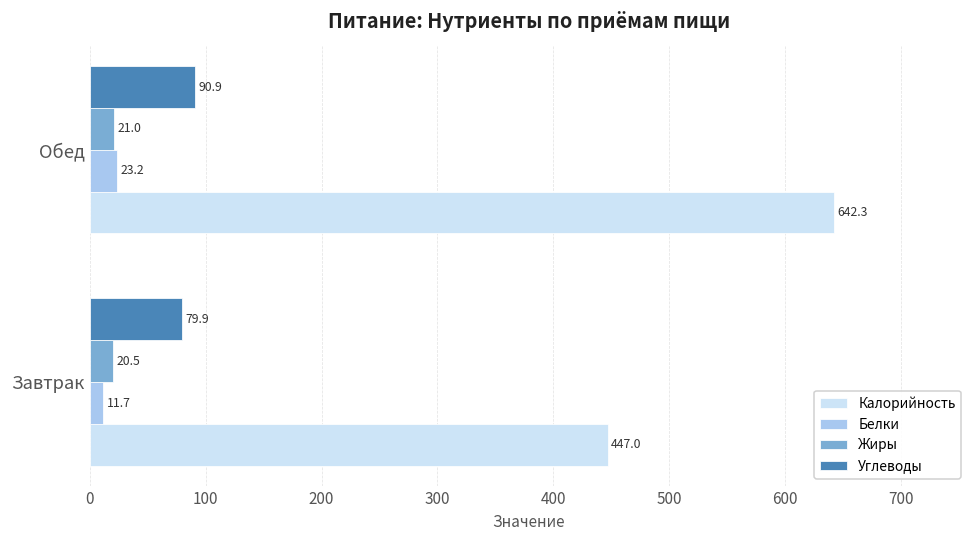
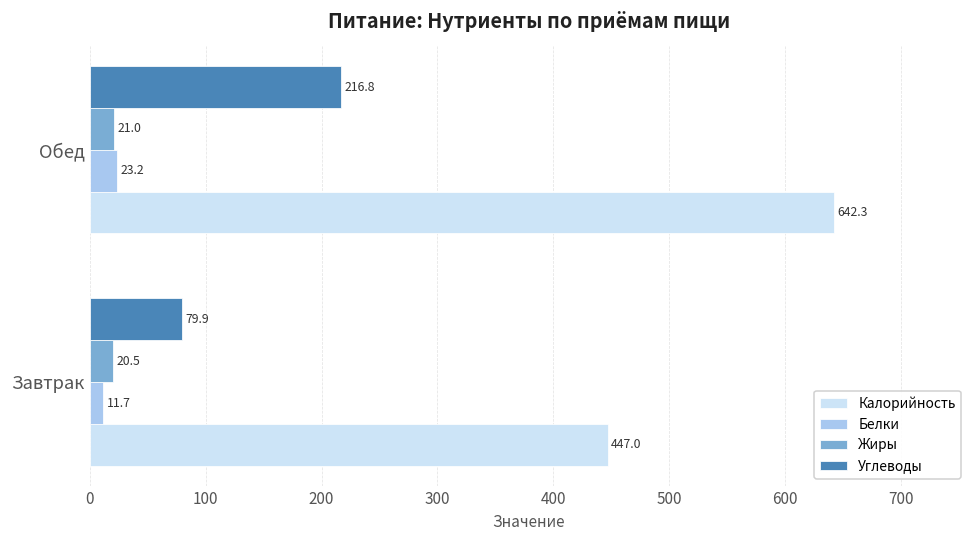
  {
    "Жиры": {
      "Обед": 21.0,
      "Завтрак": 20.5
    },
    "Углеводы": {
-     "Обед": 90.9,
+     "Обед": 216.8,
      "Завтрак": 79.9
    }
  }
